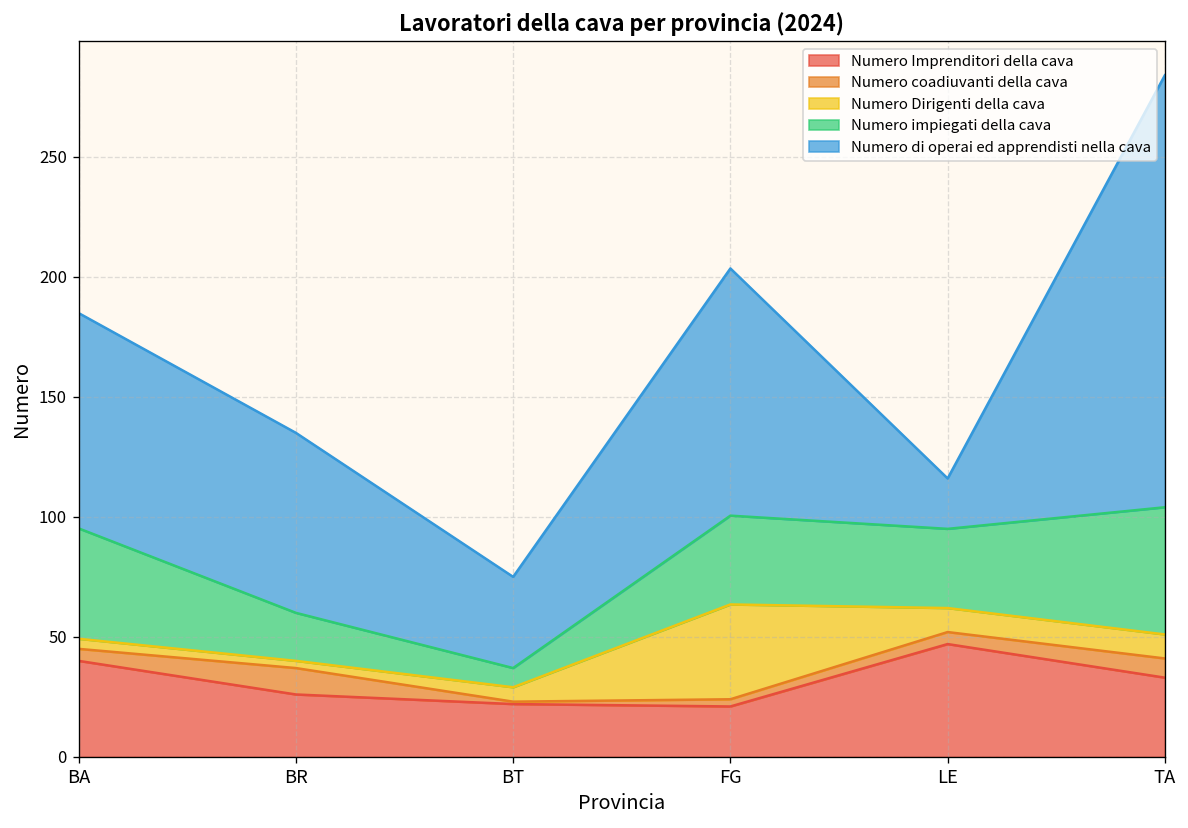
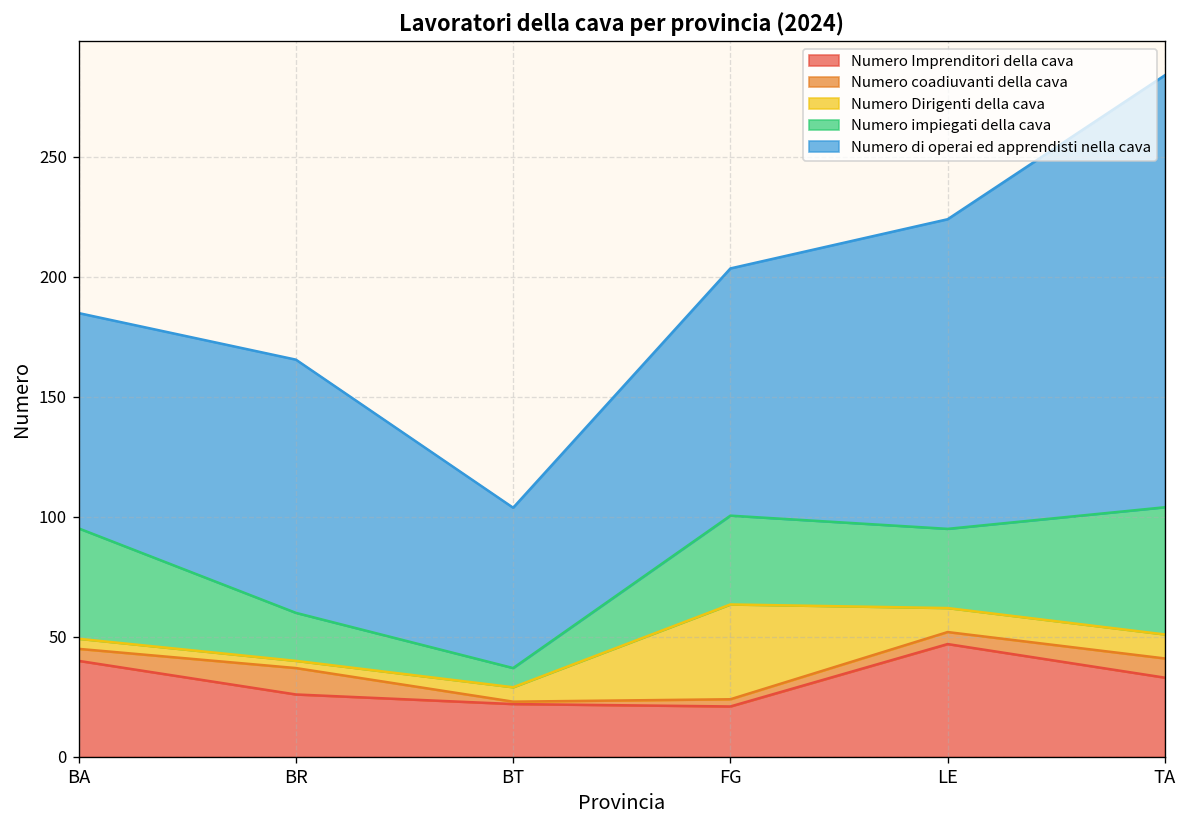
  {
    "Numero Dirigenti della cava": {
      "BA": 4,
      "BR": 3,
      "BT": 6,
      "FG": 40,
      "LE": 10,
      "TA": 10
    },
    "Numero impiegati della cava": {
      "BA": 46,
      "BR": 20,
      "BT": 8,
      "FG": 37,
      "LE": 33,
      "TA": 53
    },
    "Numero di operai ed apprendisti nella cava": {
      "BA": 90,
-     "BR": 75,
-     "BT": 38,
+     "BR": 106,
+     "BT": 67,
      "FG": 103,
-     "LE": 21,
+     "LE": 129,
      "TA": 180
    }
  }
